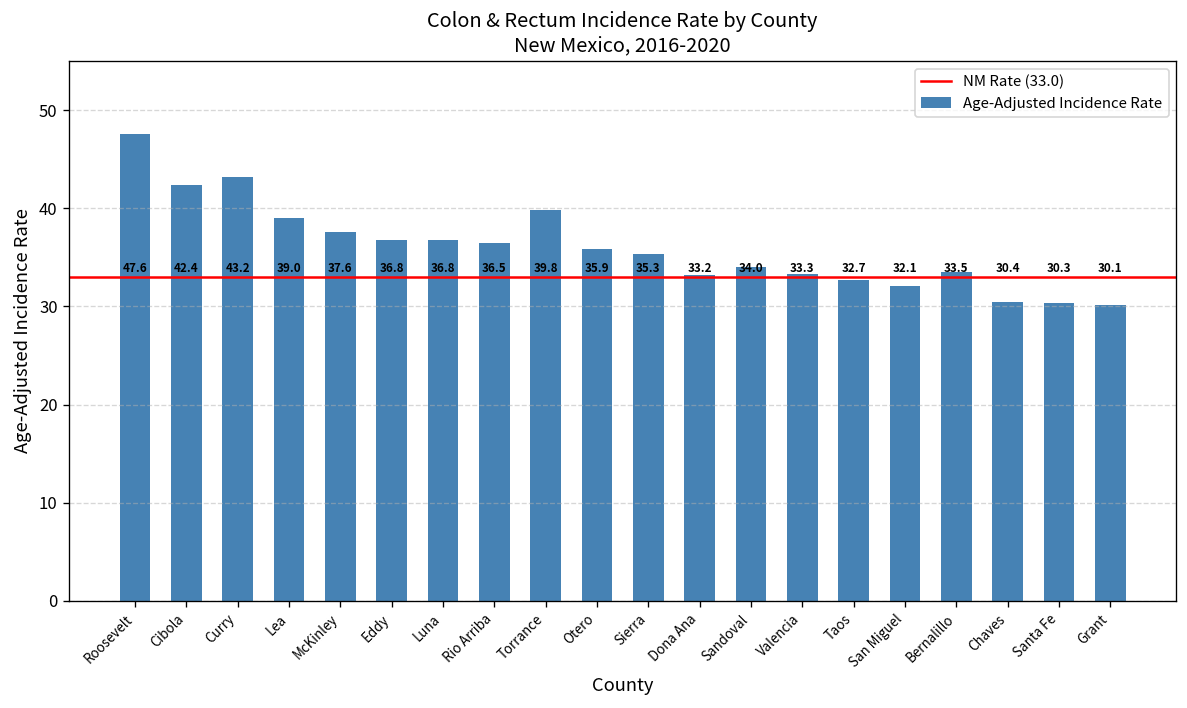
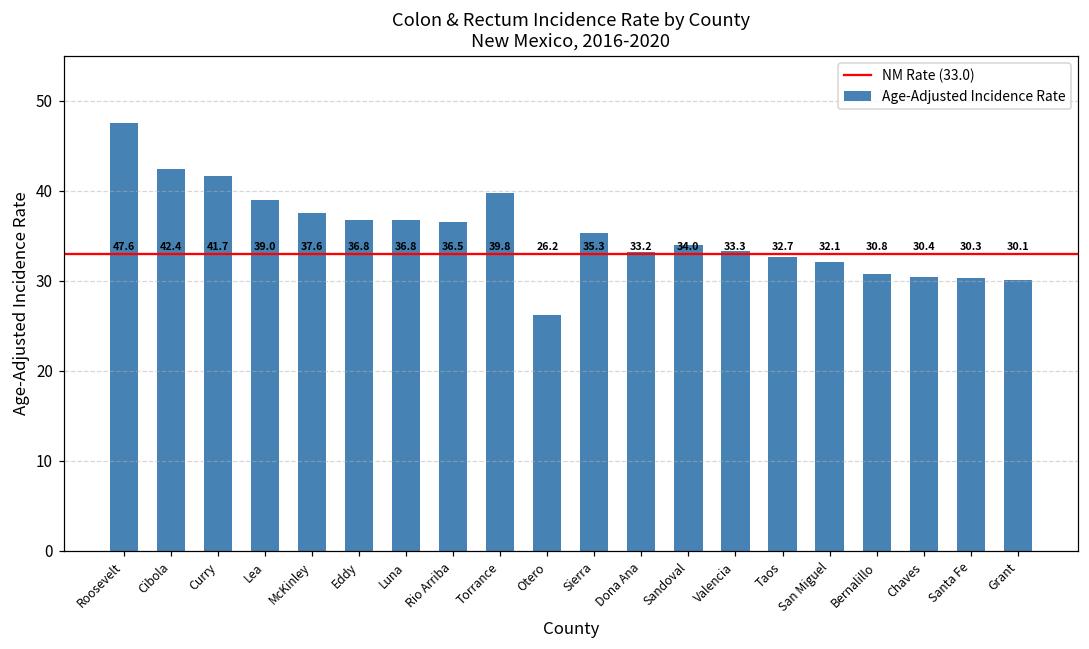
  {
    "Roosevelt": 47.6,
    "Cibola": 42.4,
-   "Curry": 43.2,
+   "Curry": 41.7,
    "Lea": 39.0,
    "McKinley": 37.6,
    "Eddy": 36.8,
    "Luna": 36.8,
    "Rio Arriba": 36.5,
    "Torrance": 39.8,
-   "Otero": 35.9,
+   "Otero": 26.2,
    "Sierra": 35.3,
    "Dona Ana": 33.2,
    "Sandoval": 34.0,
    "Valencia": 33.3,
    "Taos": 32.7,
    "San Miguel": 32.1,
-   "Bernalillo": 33.5,
+   "Bernalillo": 30.8,
    "Chaves": 30.4,
    "Santa Fe": 30.3
  }
